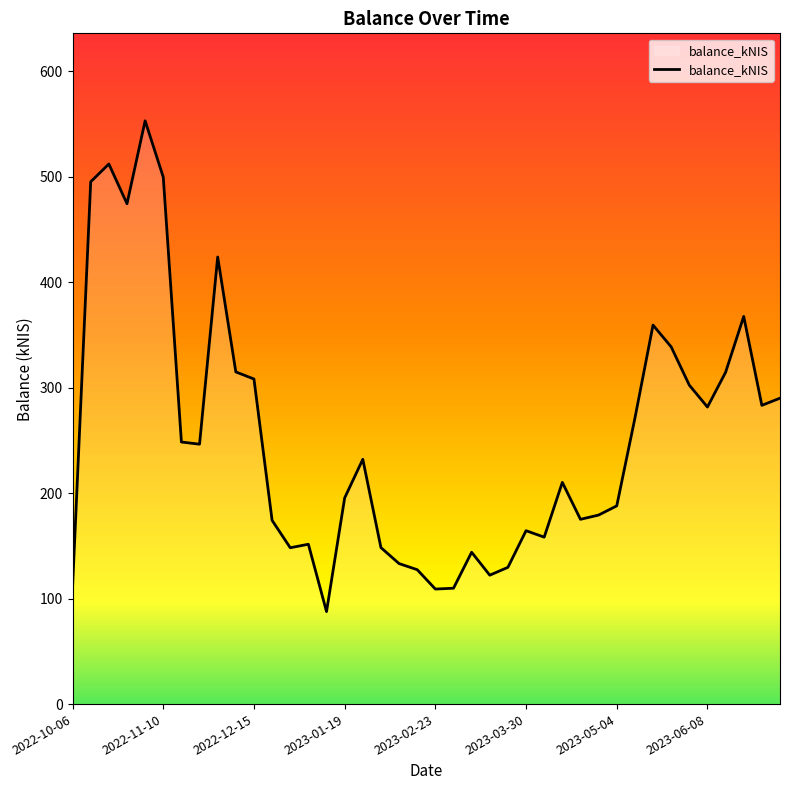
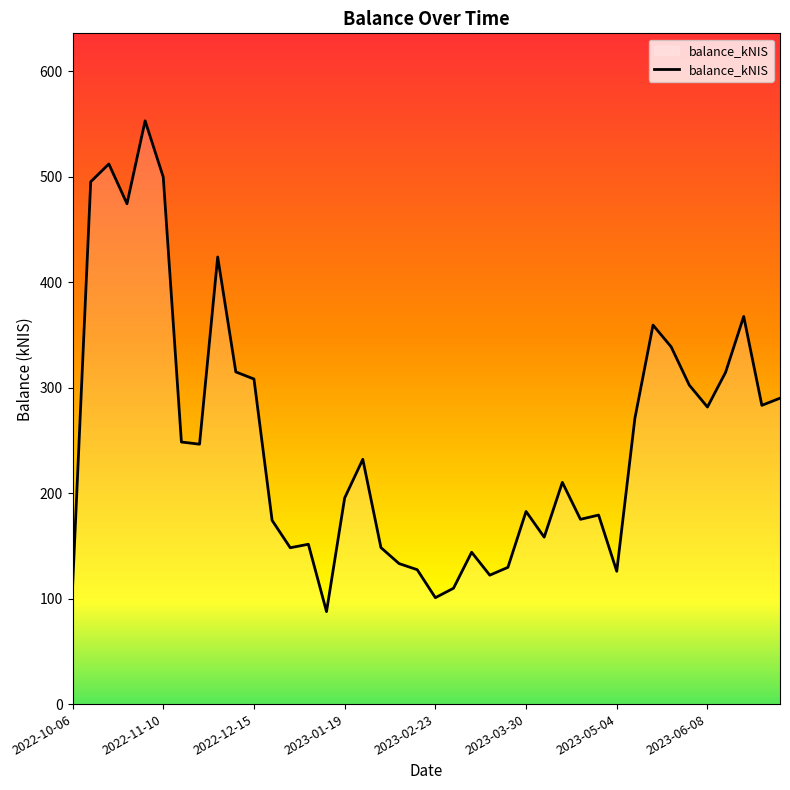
  {
    "2022-10-06": 111,
    "2022-11-10": 500,
    "2022-12-15": 308,
    "2023-01-19": 195,
-   "2023-02-23": 109,
-   "2023-03-30": 164,
-   "2023-05-04": 188,
+   "2023-02-23": 101,
+   "2023-03-30": 183,
+   "2023-05-04": 126,
    "2023-06-08": 282
  }
